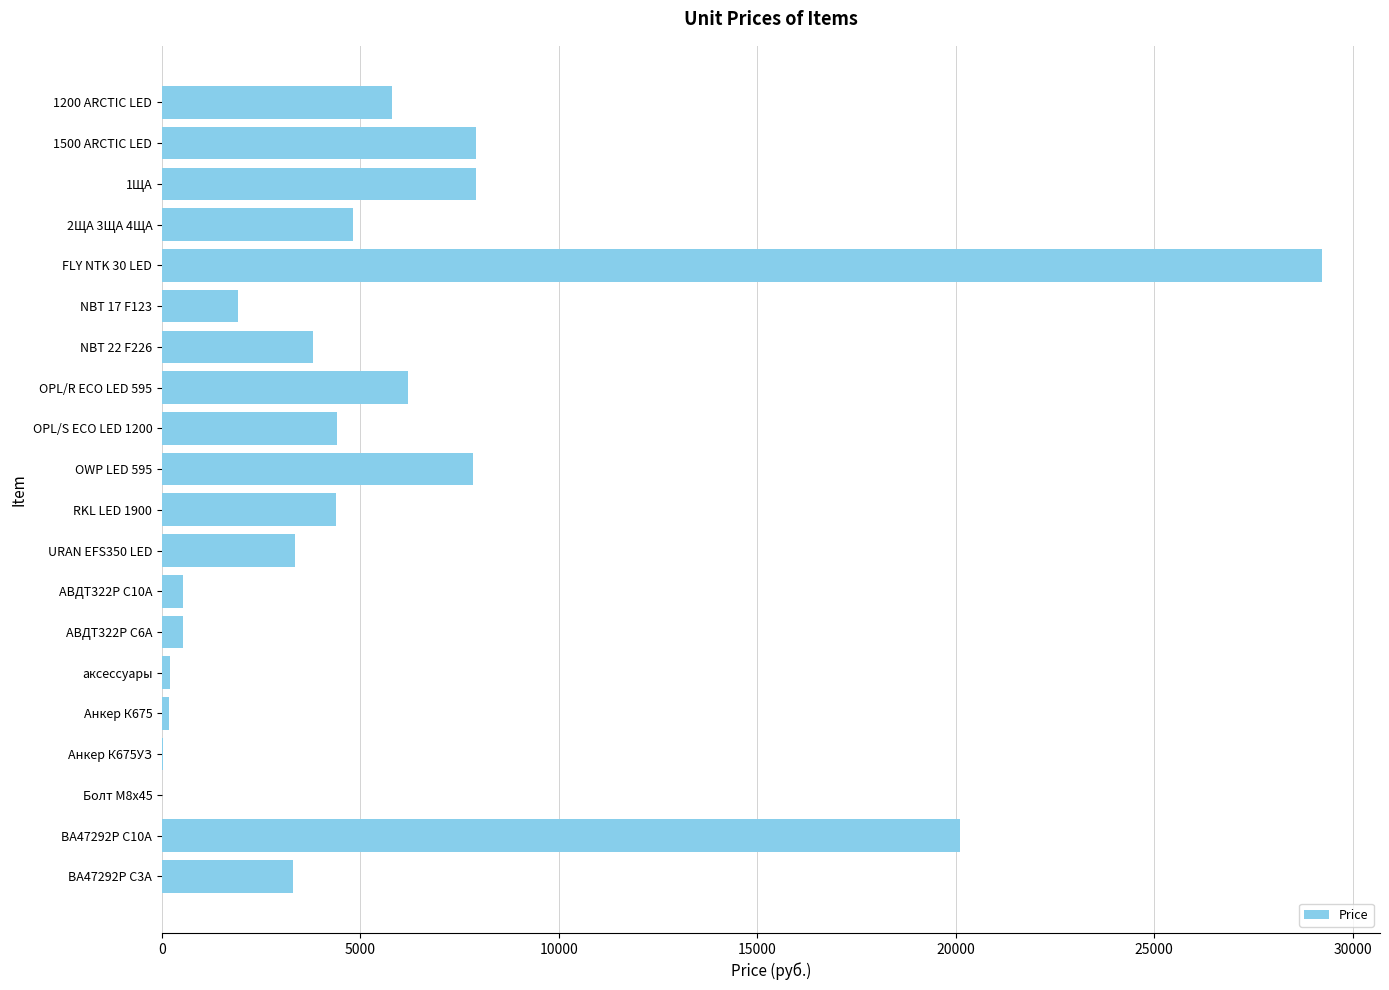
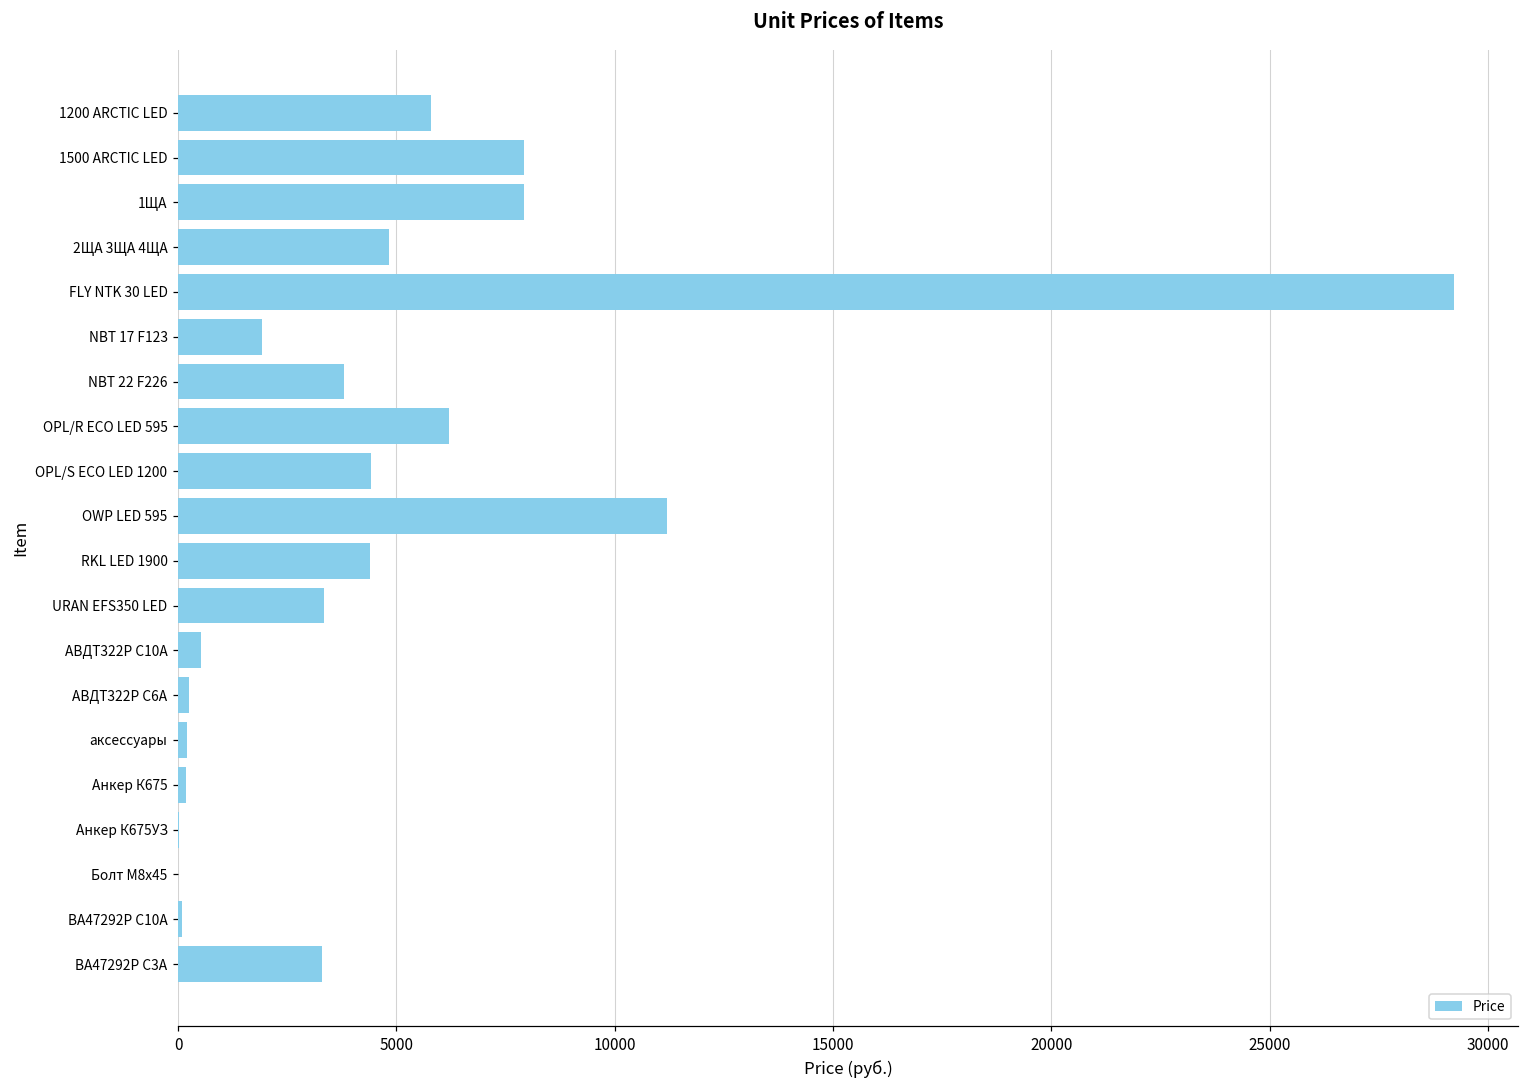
  {
    "1200 ARCTIC LED": 5800,
    "1500 ARCTIC LED": 7900,
    "1ЩА": 7900,
    "2ЩА 3ЩА 4ЩА": 4800,
    "FLY NTK 30 LED": 29200,
    "NBT 17 F123": 1900,
    "NBT 22 F226": 3800,
    "OPL/R ECO LED 595": 6200,
    "OPL/S ECO LED 1200": 4400,
-   "OWP LED 595": 7800,
+   "OWP LED 595": 11200,
    "RKL LED 1900": 4400,
    "URAN EFS350 LED": 3300,
    "АВДТ322Р С10А": 500,
-   "АВДТ322Р С6А": 500,
+   "АВДТ322Р С6А": 200,
    "аксессуары": 200,
    "Анкер К675": 200,
-   "ВА47292Р С10А": 20100,
+   "ВА47292Р С10А": 100,
    "ВА47292Р С3А": 3300
  }
